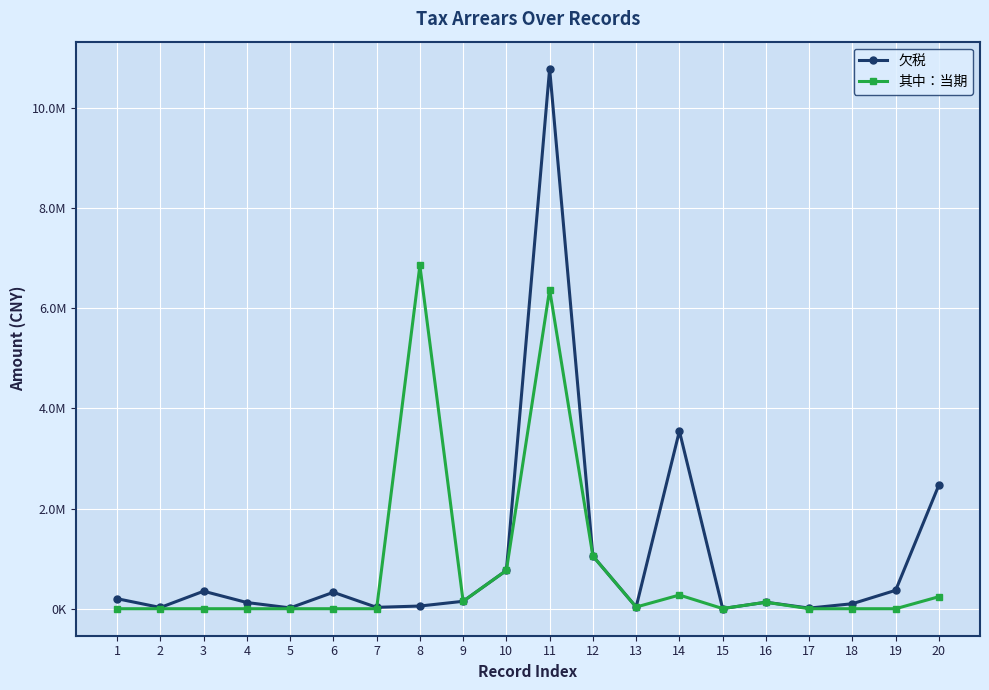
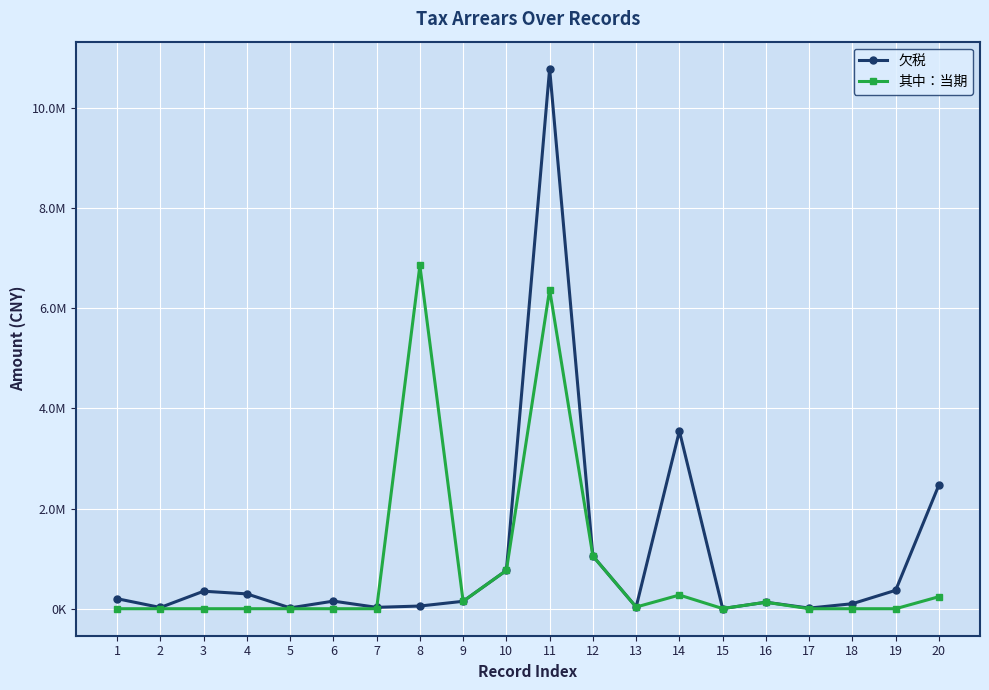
  {
    "欠税": {
      "1": 200000,
      "3": 300000,
-     "4": 100000,
-     "6": 300000,
+     "4": 300000,
+     "6": 200000,
      "8": 100000,
      "11": 10800000,
      "14": 3500000,
      "18": 100000,
      "19": 400000,
      "20": 2500000
    },
    "其中：当期": {
      "1": 0,
      "3": 0,
      "4": 0,
      "6": 0,
      "8": 6900000,
      "11": 6400000,
      "14": 300000,
      "18": 0,
      "19": 0,
      "20": 200000
    }
  }
